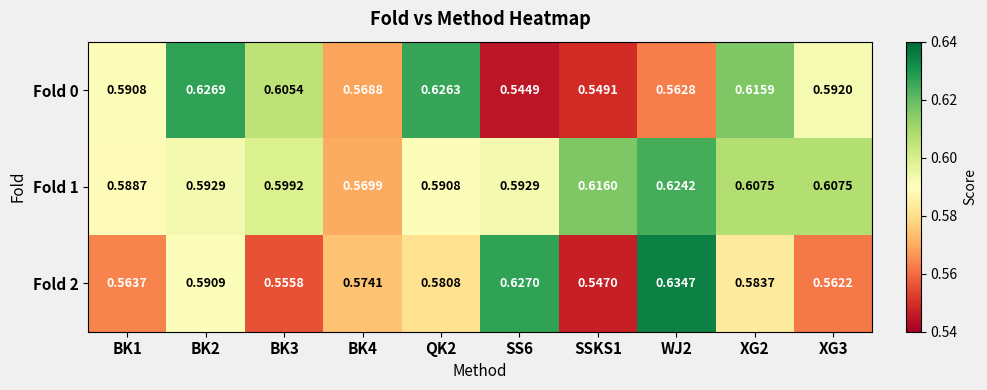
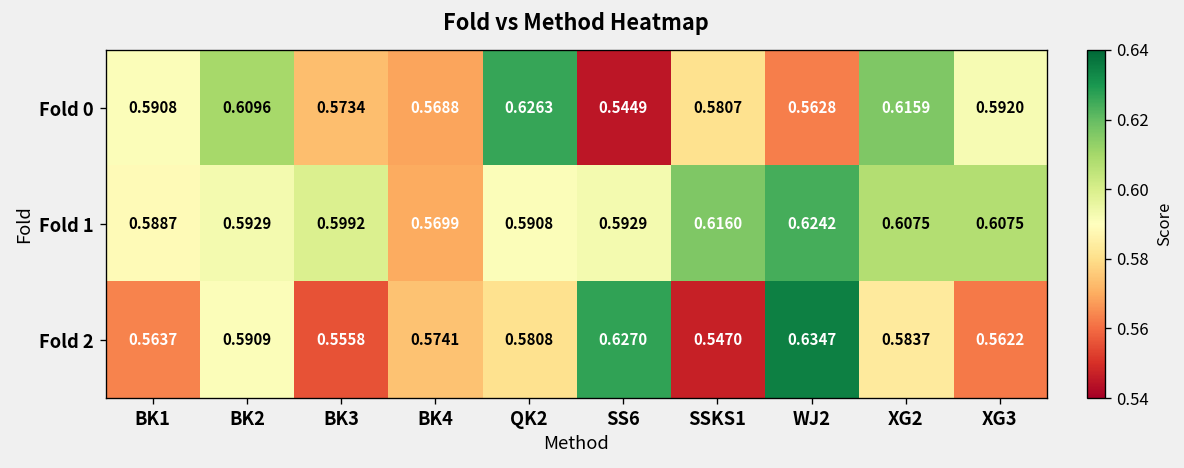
  {
    "Fold 0": {
      "BK1": 0.5908,
-     "BK2": 0.6269,
-     "BK3": 0.6054,
+     "BK2": 0.6096,
+     "BK3": 0.5734,
      "BK4": 0.5688,
      "QK2": 0.6263,
      "SS6": 0.5449,
-     "SSKS1": 0.5491,
+     "SSKS1": 0.5807,
      "WJ2": 0.5628,
      "XG2": 0.6159,
      "XG3": 0.5920
    },
    "Fold 1": {
      "BK1": 0.5887,
      "BK2": 0.5929,
      "BK3": 0.5992,
      "BK4": 0.5699,
      "QK2": 0.5908,
      "SS6": 0.5929,
      "SSKS1": 0.6160,
      "WJ2": 0.6242,
      "XG2": 0.6075,
      "XG3": 0.6075
    },
    "Fold 2": {
      "BK1": 0.5637,
      "BK2": 0.5909,
      "BK3": 0.5558,
      "BK4": 0.5741,
      "QK2": 0.5808,
      "SS6": 0.6270,
      "SSKS1": 0.5470,
      "WJ2": 0.6347,
      "XG2": 0.5837,
      "XG3": 0.5622
    }
  }
